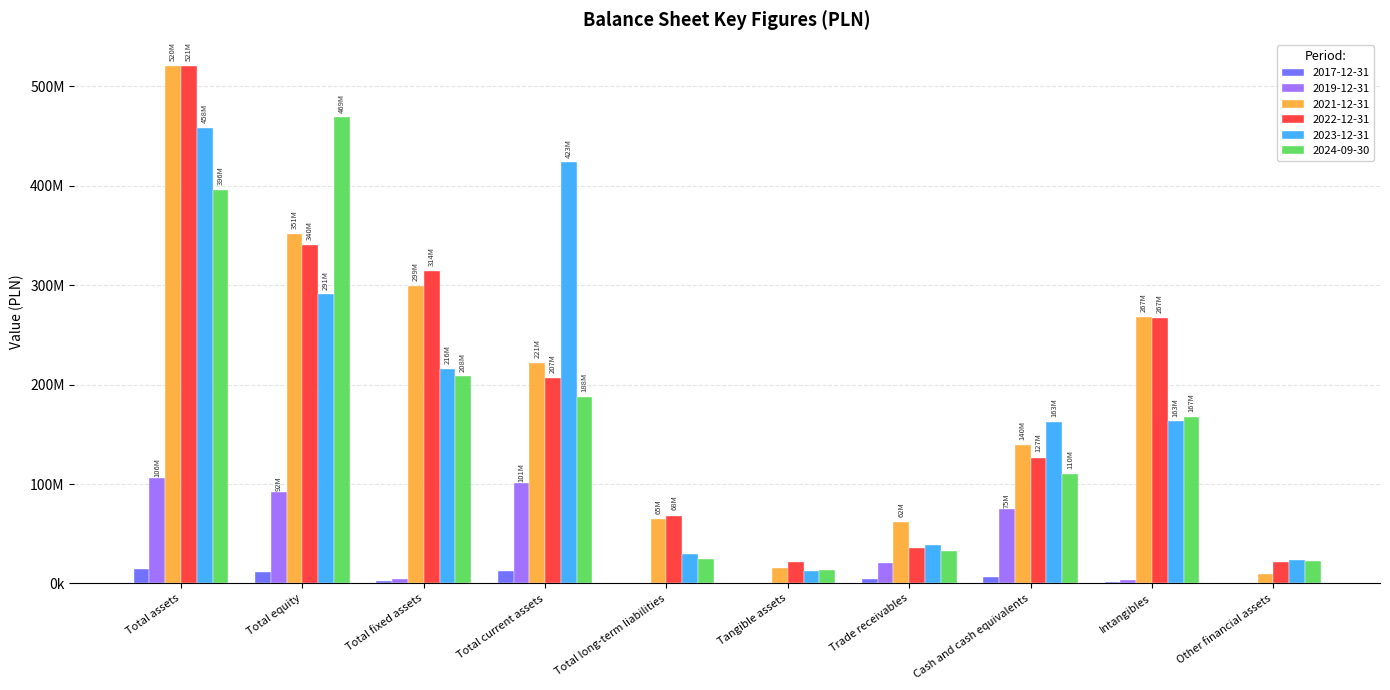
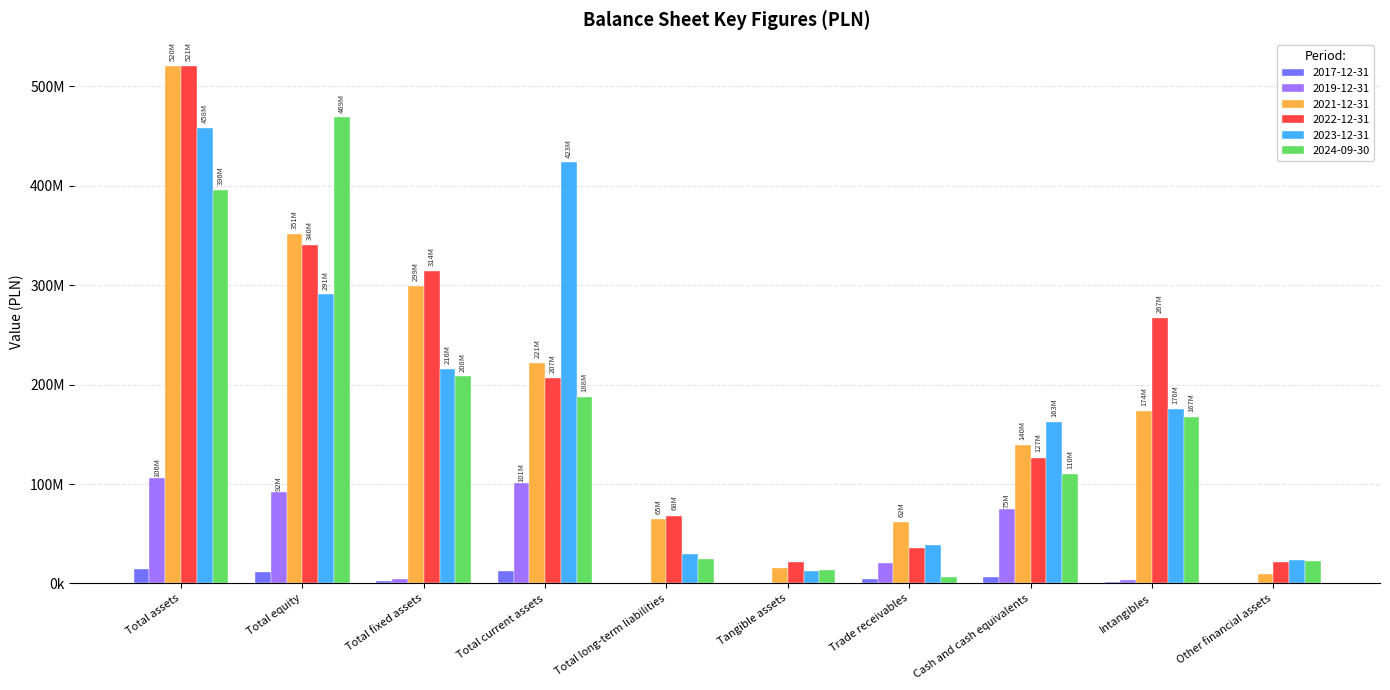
  {
    "2021-12-31": {
      "Total assets": "520M",
      "Total equity": "351M",
      "Total fixed assets": "299M",
      "Total current assets": "221M",
      "Total long-term liabilities": "65M",
      "Trade receivables": "62M",
      "Cash and cash equivalents": "140M",
-     "Intangibles": "267M"
+     "Intangibles": "174M"
    },
    "2022-12-31": {
      "Total assets": "521M",
      "Total equity": "340M",
      "Total fixed assets": "314M",
      "Total current assets": "207M",
      "Total long-term liabilities": "68M",
      "Cash and cash equivalents": "127M",
      "Intangibles": "267M"
    },
    "2023-12-31": {
      "Total assets": "458M",
      "Total equity": "291M",
      "Total fixed assets": "216M",
      "Total current assets": "423M",
      "Cash and cash equivalents": "163M",
-     "Intangibles": "163M"
+     "Intangibles": "176M"
    },
    "2024-09-30": {
      "Total long-term liabilities": "20000000",
      "Tangible assets": "10000000",
-     "Trade receivables": "30000000",
+     "Trade receivables": "10000000",
      "Other financial assets": "20000000"
    }
  }
